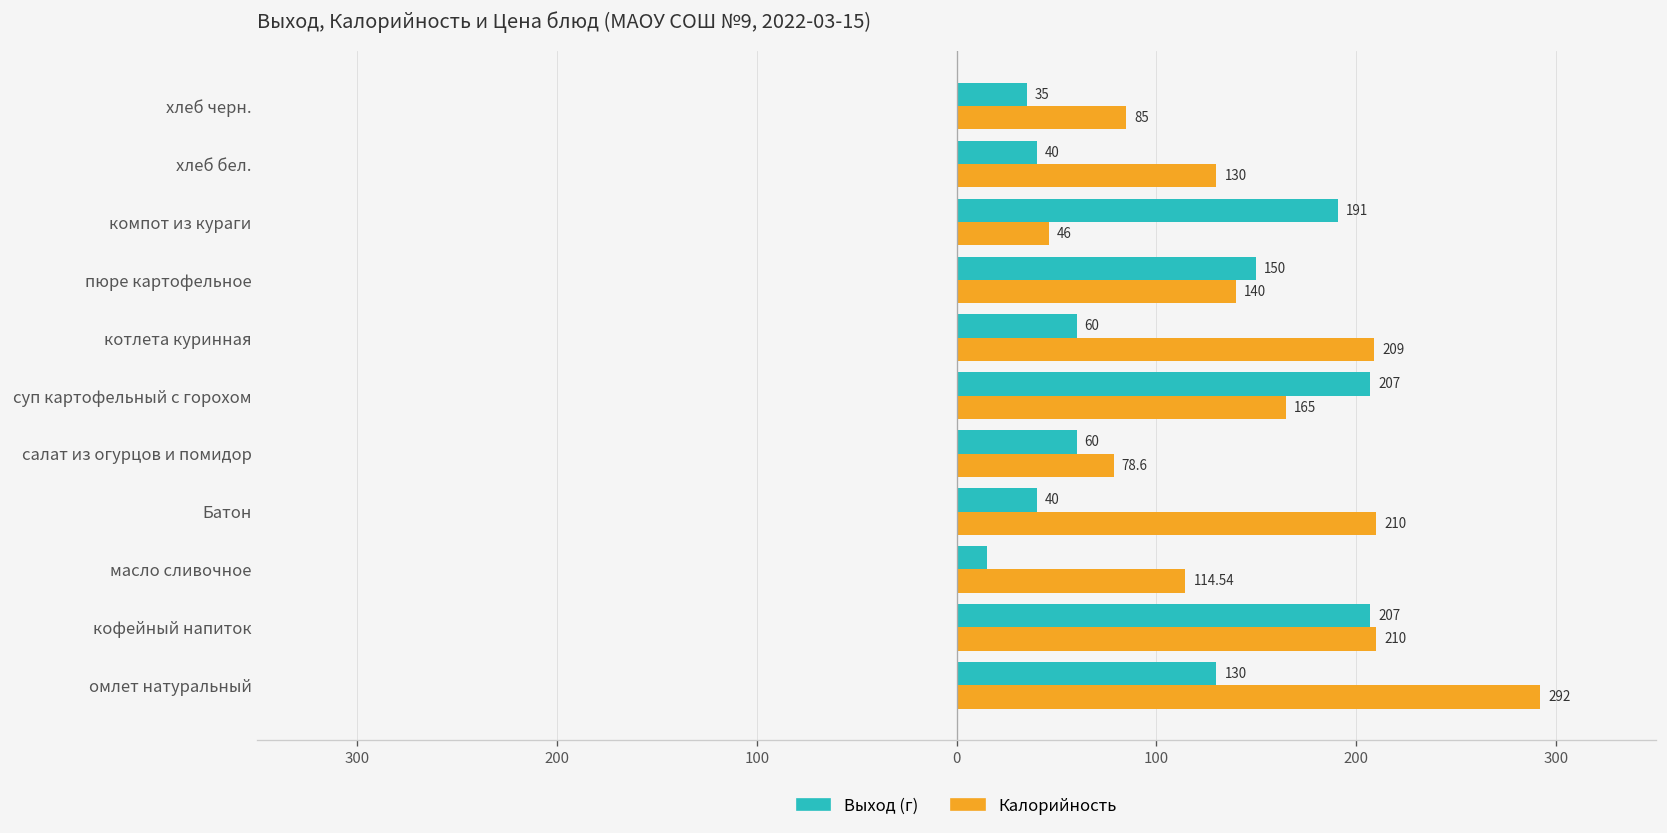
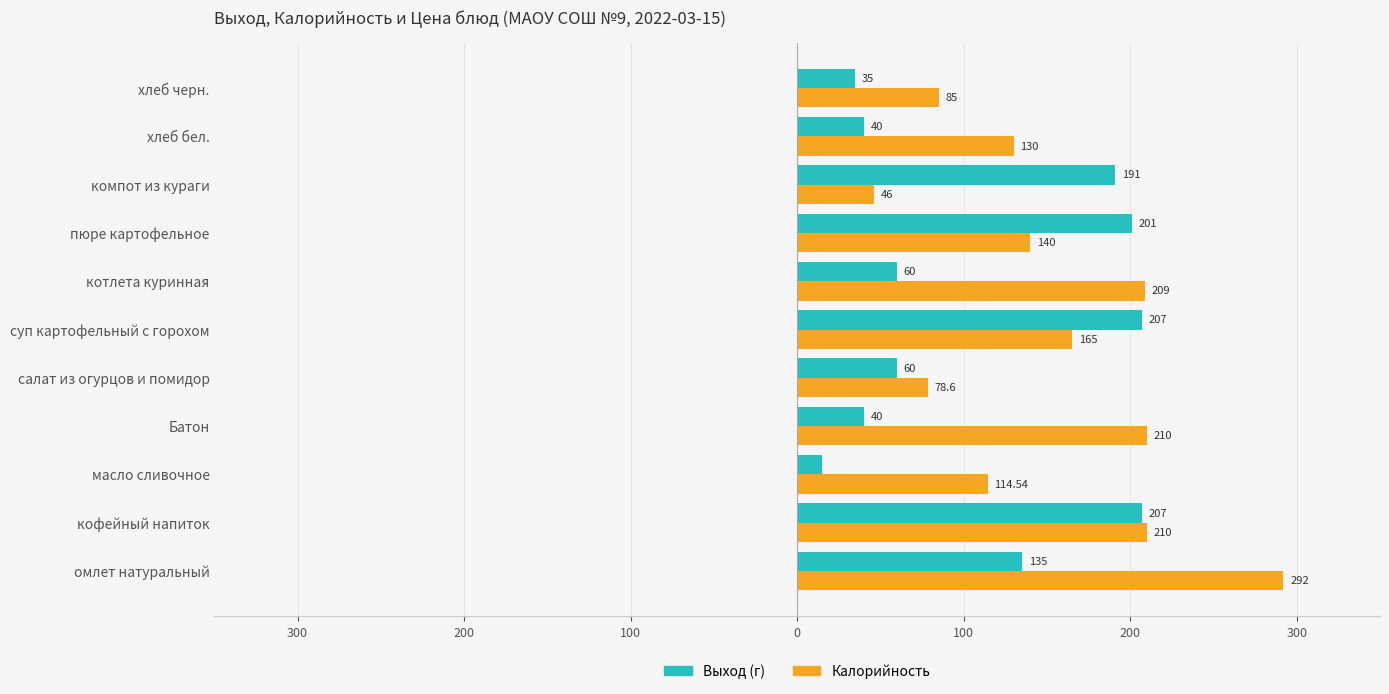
  {
    "Выход (г)": {
      "хлеб черн.": 35,
      "хлеб бел.": 40,
      "компот из кураги": 191,
-     "пюре картофельное": 150,
+     "пюре картофельное": 201,
      "котлета куринная": 60,
      "суп картофельный с горохом": 207,
      "салат из огурцов и помидор": 60,
      "Батон": 40,
      "кофейный напиток": 207,
-     "омлет натуральный": 130
+     "омлет натуральный": 135
    },
    "Калорийность": {
      "хлеб черн.": 85,
      "хлеб бел.": 130,
      "компот из кураги": 46,
      "пюре картофельное": 140,
      "котлета куринная": 209,
      "суп картофельный с горохом": 165,
      "салат из огурцов и помидор": 78.6,
      "Батон": 210,
      "масло сливочное": 114.54,
      "кофейный напиток": 210,
      "омлет натуральный": 292
    }
  }
